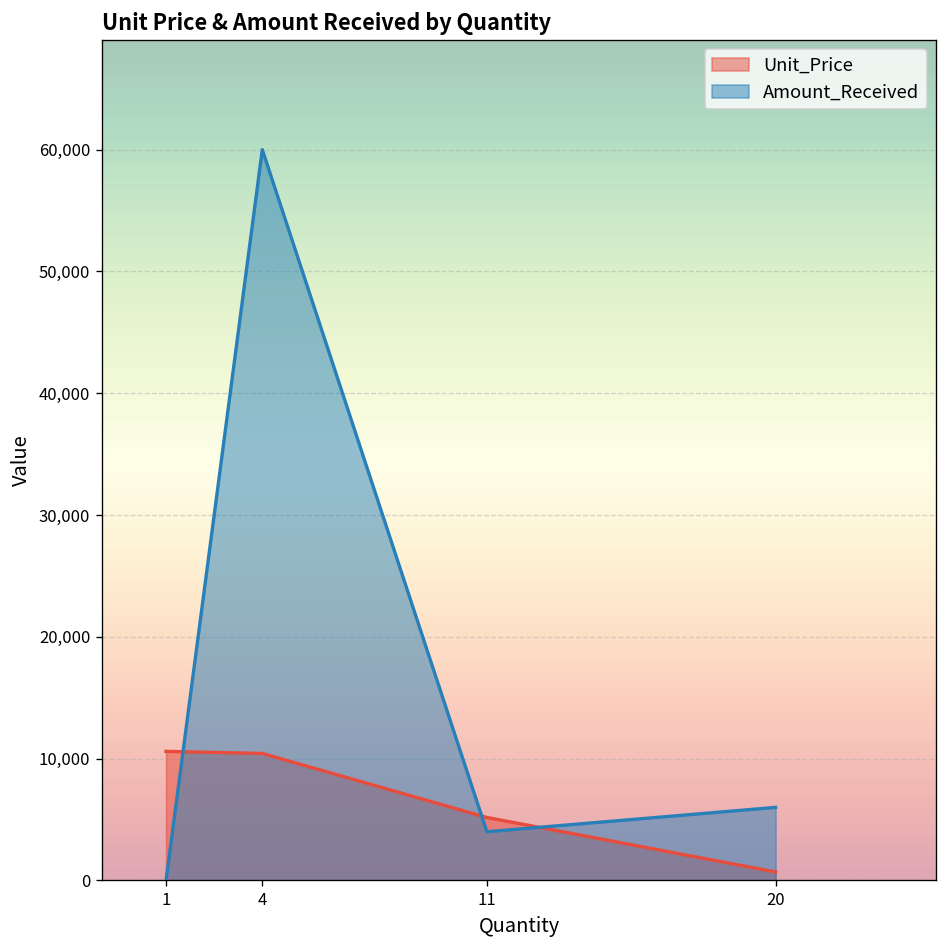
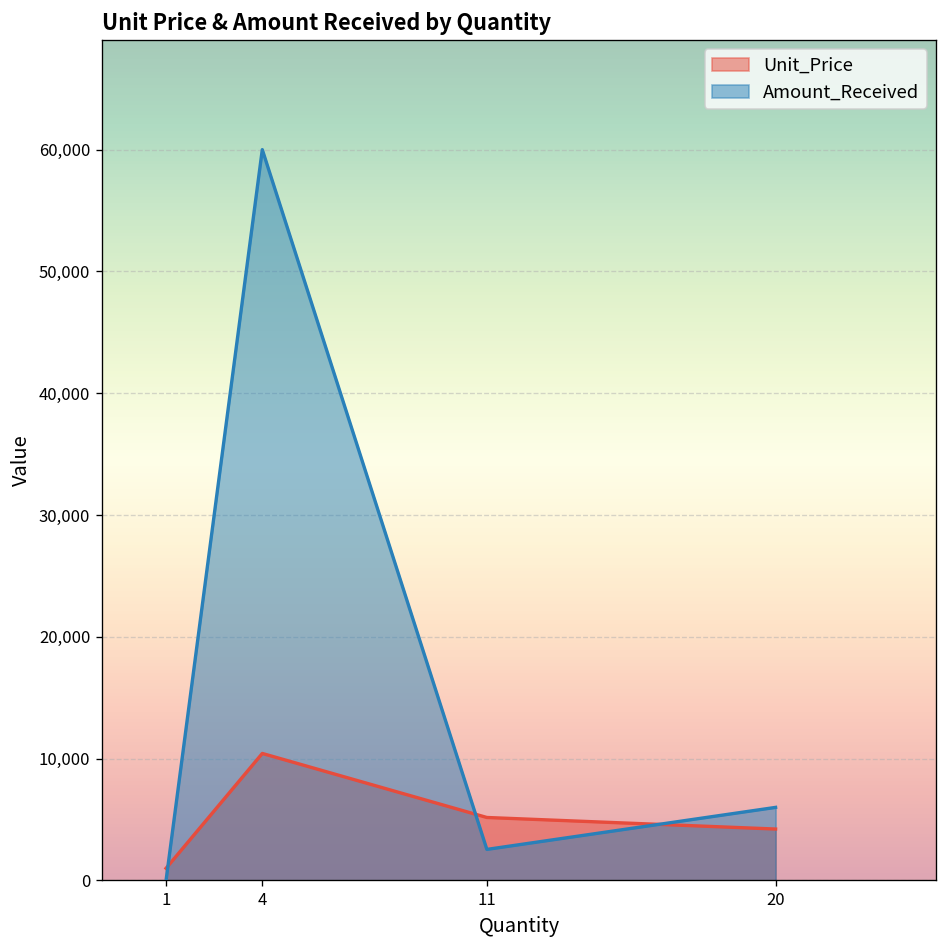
  {
    "Unit_Price": {
-     "1": "10,600",
+     "1": "1,000",
      "4": "10,400",
      "11": "5,200",
-     "20": "700"
+     "20": "4,200"
    },
    "Amount_Received": {
      "1": "0",
      "4": "60,000",
-     "11": "4,000",
+     "11": "2,600",
      "20": "6,000"
    }
  }
